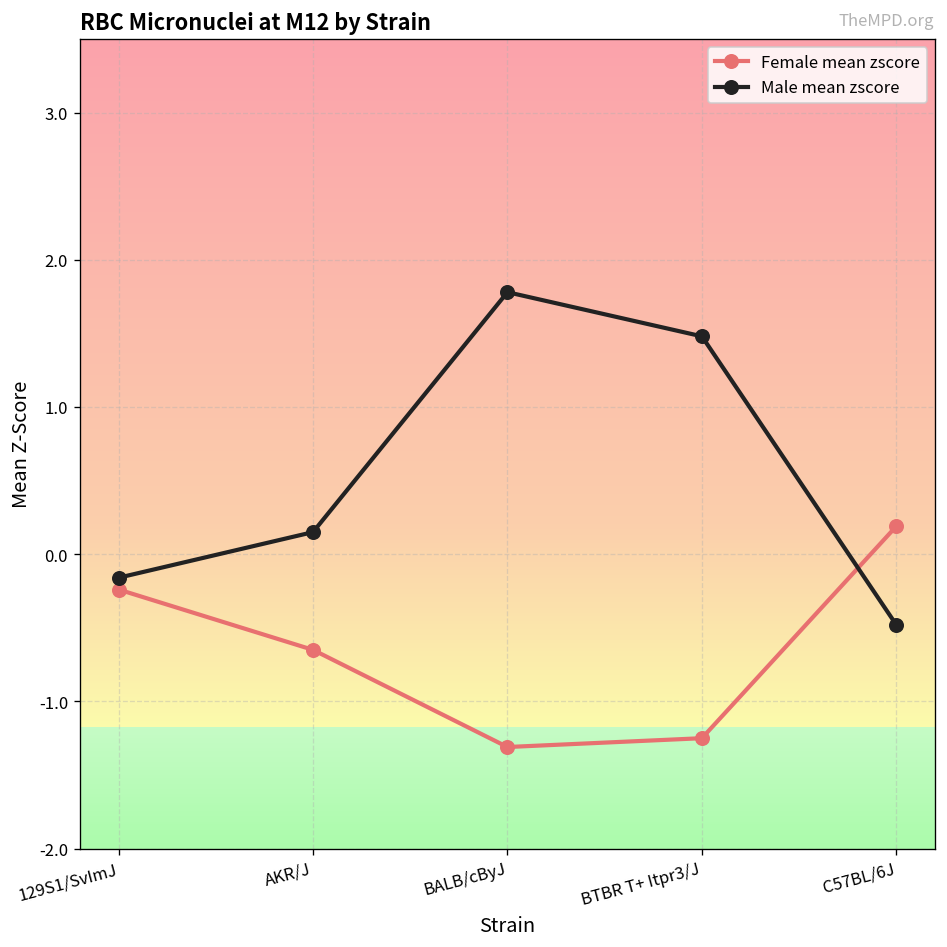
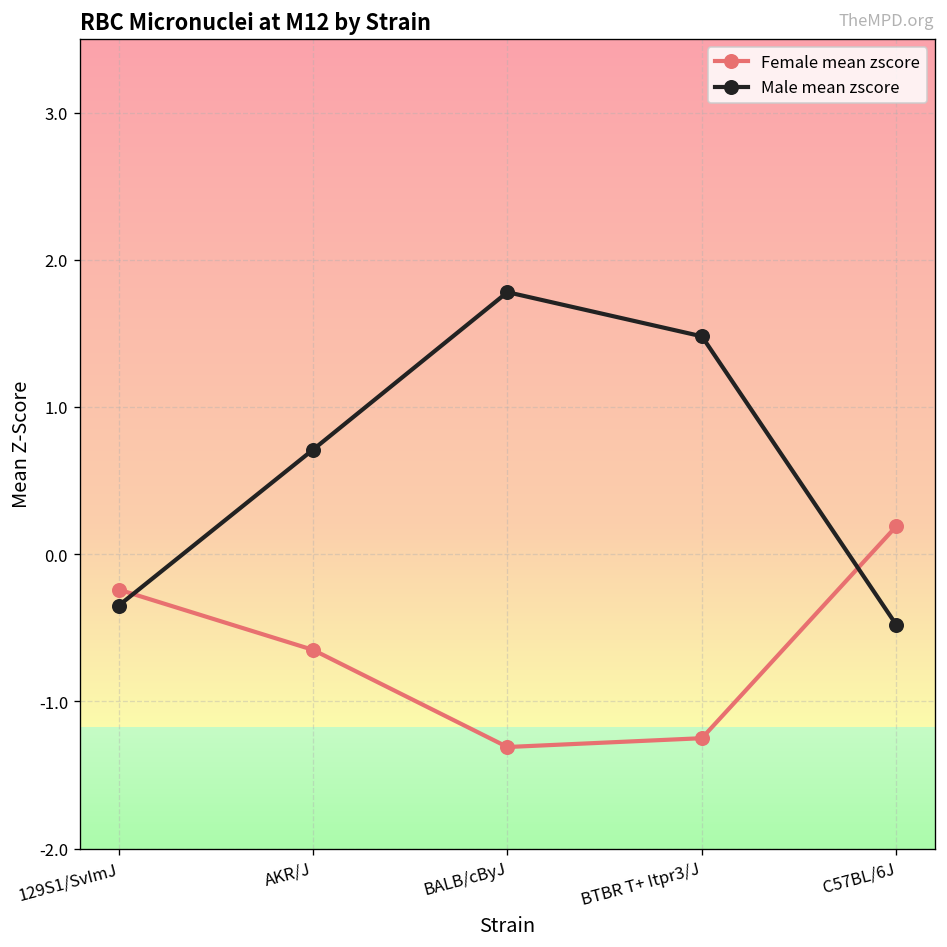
  {
    "Female mean zscore": {
      "129S1/SvImJ": -0.24,
      "AKR/J": -0.65,
      "BALB/cByJ": -1.31,
      "BTBR T+ Itpr3/J": -1.25,
      "C57BL/6J": 0.19
    },
    "Male mean zscore": {
-     "129S1/SvImJ": -0.16,
-     "AKR/J": 0.15,
+     "129S1/SvImJ": -0.35,
+     "AKR/J": 0.71,
      "BALB/cByJ": 1.78,
      "BTBR T+ Itpr3/J": 1.48,
      "C57BL/6J": -0.48
    }
  }
